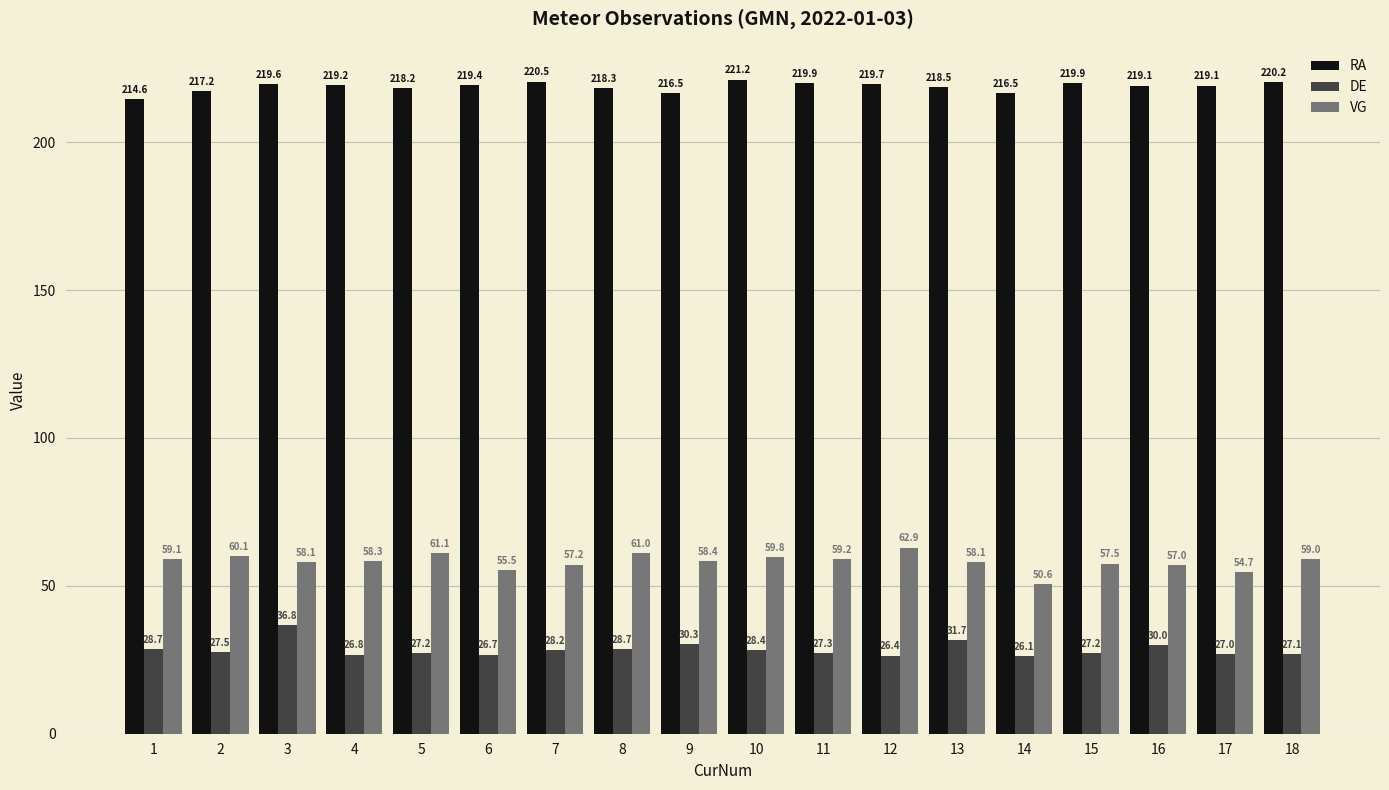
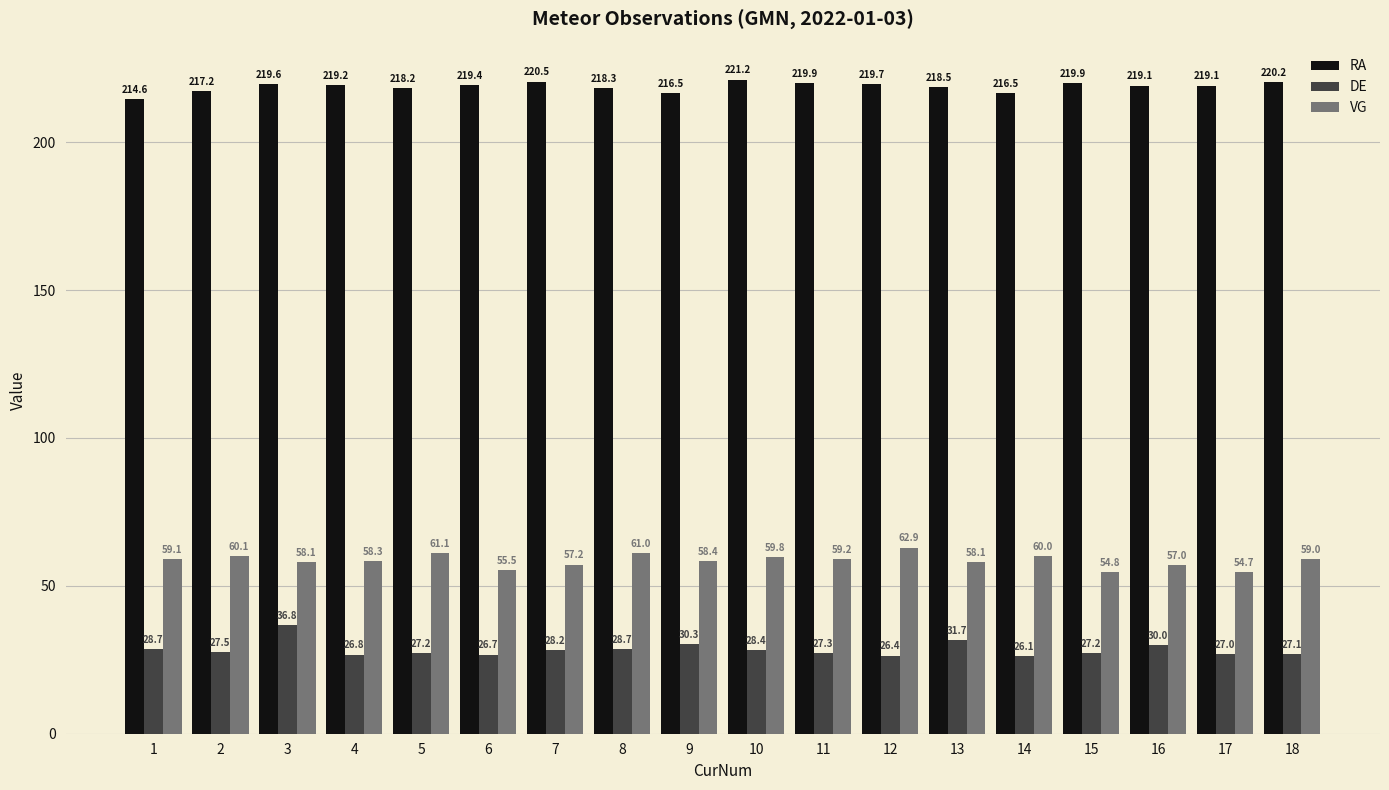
  {
    "RA": {
      "1": 214.6,
      "2": 217.2,
      "3": 219.6,
      "4": 219.2,
      "5": 218.2,
      "6": 219.4,
      "7": 220.5,
      "8": 218.3,
      "9": 216.5,
      "10": 221.2,
      "11": 219.9,
      "12": 219.7,
      "13": 218.5,
      "14": 216.5,
      "15": 219.9,
      "16": 219.1,
      "17": 219.1,
      "18": 220.2
    },
    "DE": {
      "1": 28.7,
      "2": 27.5,
      "3": 36.8,
      "4": 26.8,
      "5": 27.2,
      "6": 26.7,
      "7": 28.2,
      "8": 28.7,
      "9": 30.3,
      "10": 28.4,
      "11": 27.3,
      "12": 26.4,
      "13": 31.7,
      "14": 26.1,
      "15": 27.2,
      "16": 30.0,
      "17": 27.0,
      "18": 27.1
    },
    "VG": {
      "1": 59.1,
      "2": 60.1,
      "3": 58.1,
      "4": 58.3,
      "5": 61.1,
      "6": 55.5,
      "7": 57.2,
      "8": 61.0,
      "9": 58.4,
      "10": 59.8,
      "11": 59.2,
      "12": 62.9,
      "13": 58.1,
-     "14": 50.6,
-     "15": 57.5,
+     "14": 60.0,
+     "15": 54.8,
      "16": 57.0,
      "17": 54.7,
      "18": 59.0
    }
  }
